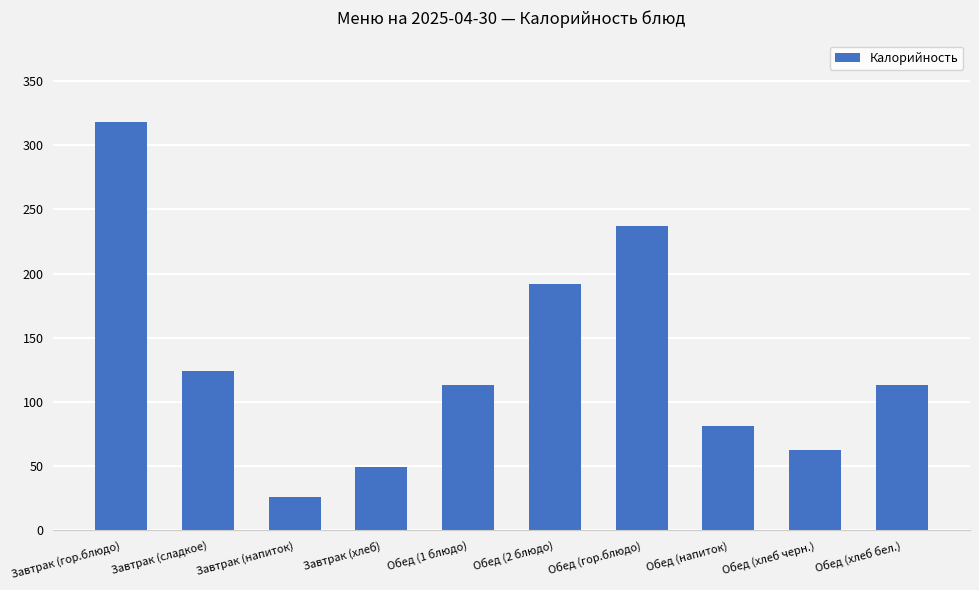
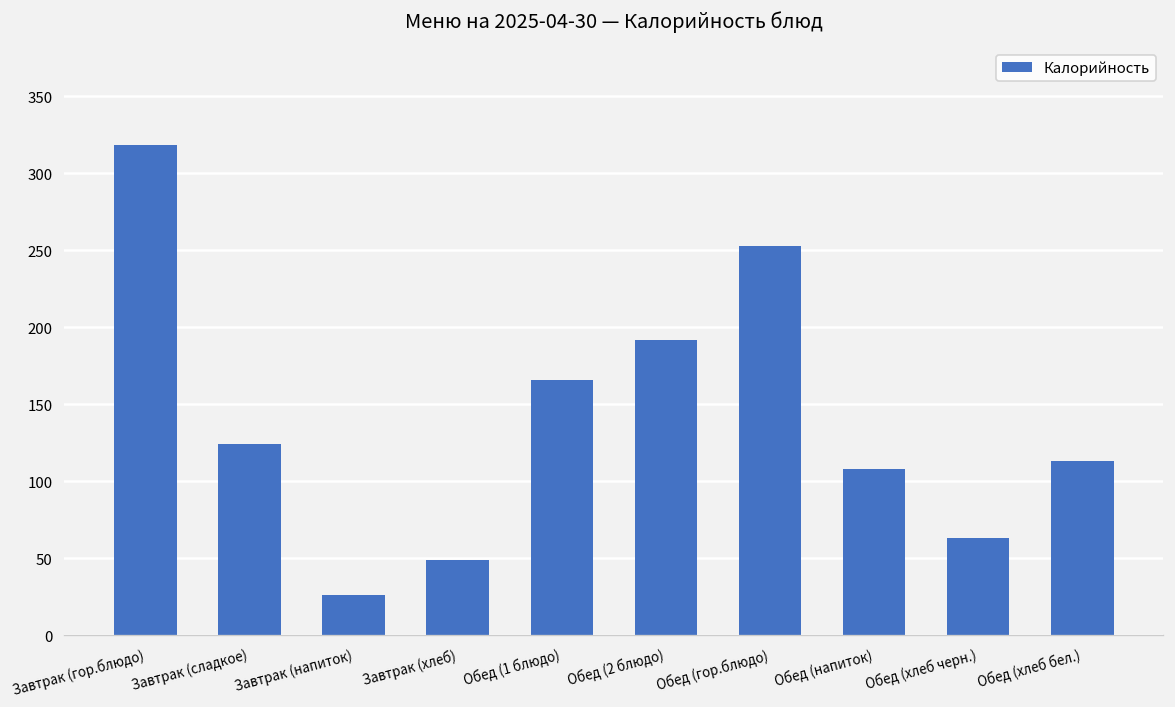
  {
    "Завтрак (гор.блюдо)": 318,
    "Завтрак (сладкое)": 124,
    "Завтрак (напиток)": 26,
    "Завтрак (хлеб)": 49,
-   "Обед (1 блюдо)": 113,
+   "Обед (1 блюдо)": 166,
    "Обед (2 блюдо)": 192,
-   "Обед (гор.блюдо)": 237,
-   "Обед (напиток)": 81,
+   "Обед (гор.блюдо)": 253,
+   "Обед (напиток)": 108,
    "Обед (хлеб черн.)": 63,
    "Обед (хлеб бел.)": 113
  }
